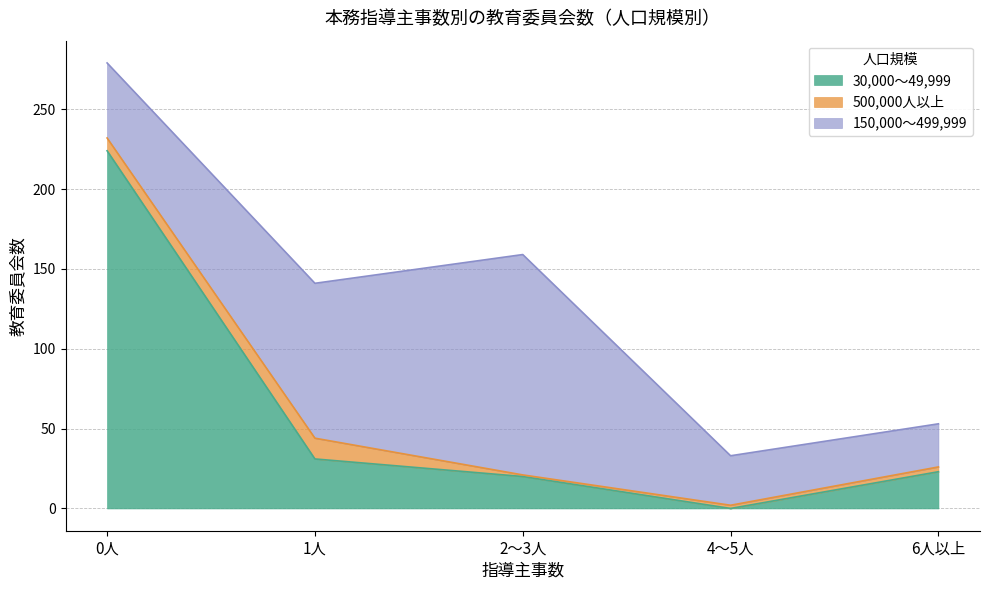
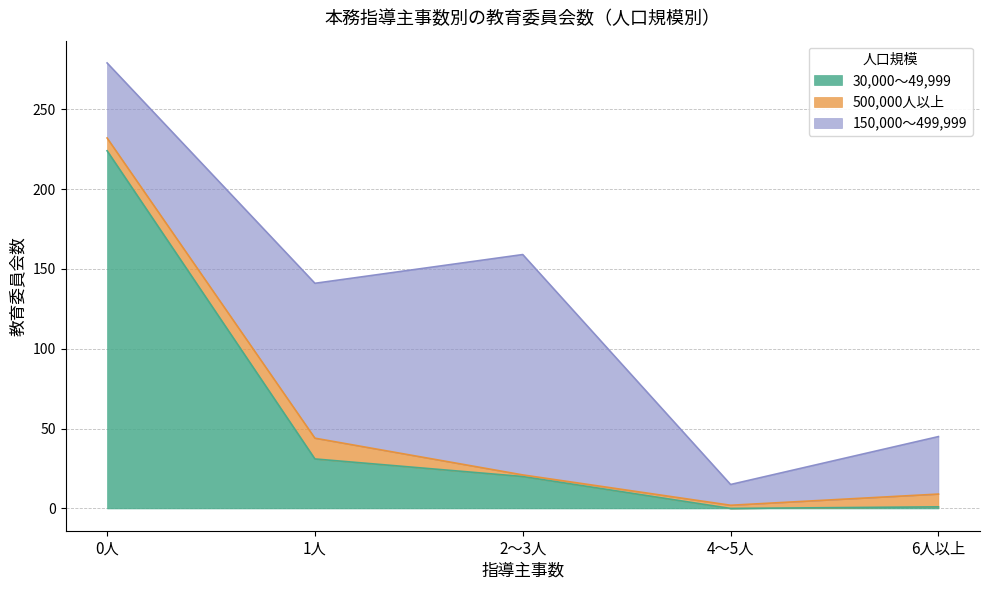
  {
    "30,000～49,999": {
      "0人": 224,
      "1人": 31,
      "4～5人": 0,
-     "6人以上": 23
+     "6人以上": 1
    },
    "500,000人以上": {
      "0人": 8,
      "1人": 13,
      "4～5人": 2,
-     "6人以上": 3
+     "6人以上": 8
    },
    "150,000～499,999": {
      "0人": 47,
      "1人": 97,
      "2～3人": 138,
-     "4～5人": 31,
-     "6人以上": 27
+     "4～5人": 13,
+     "6人以上": 36
    }
  }
